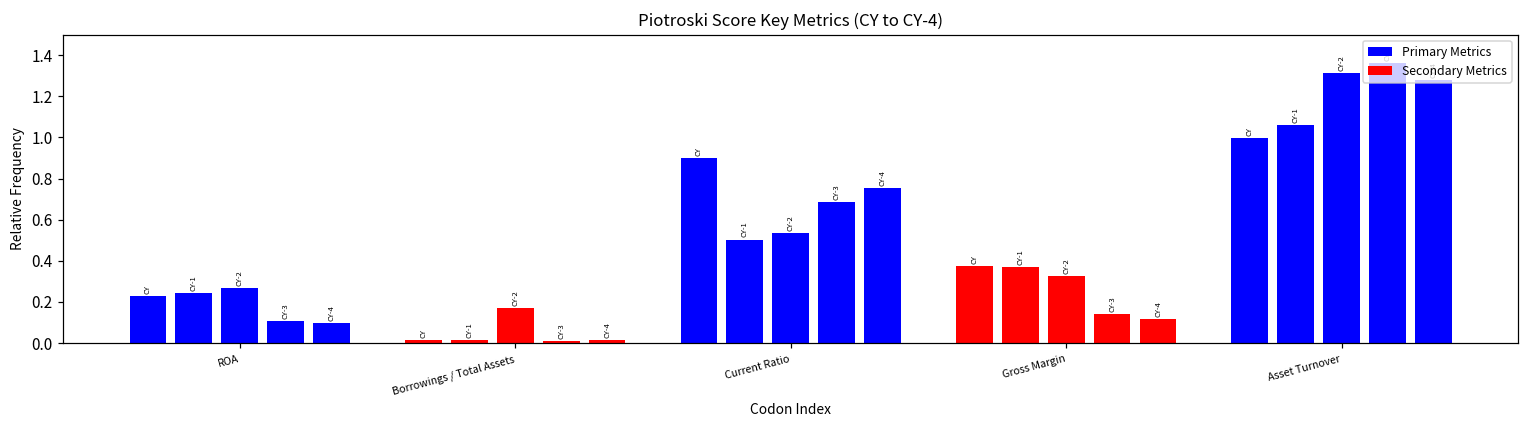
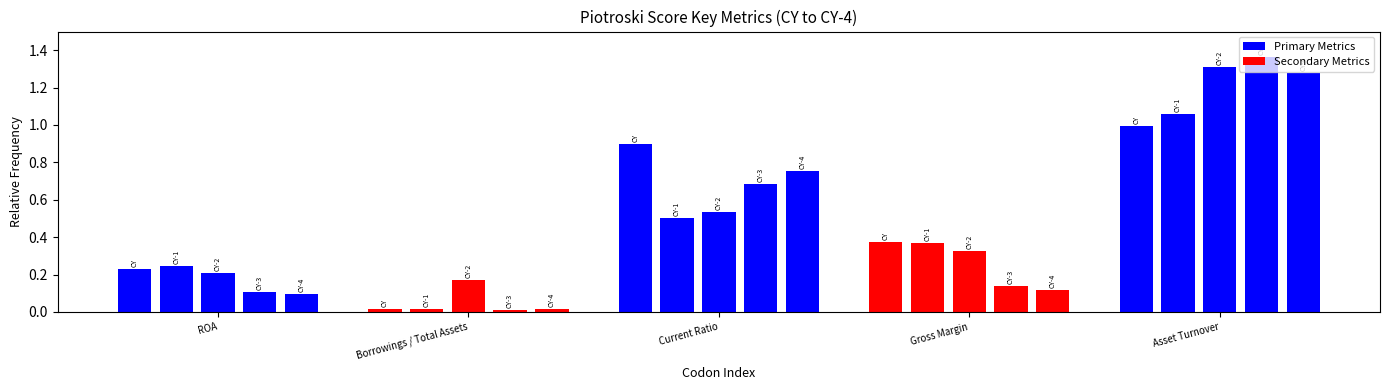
  {
-   "ROA": 0.27,
+   "ROA": 0.21,
    "Borrowings / Total Assets": 0.17,
    "Current Ratio": 0.53,
    "Gross Margin": 0.33,
    "Asset Turnover": 1.31
  }
